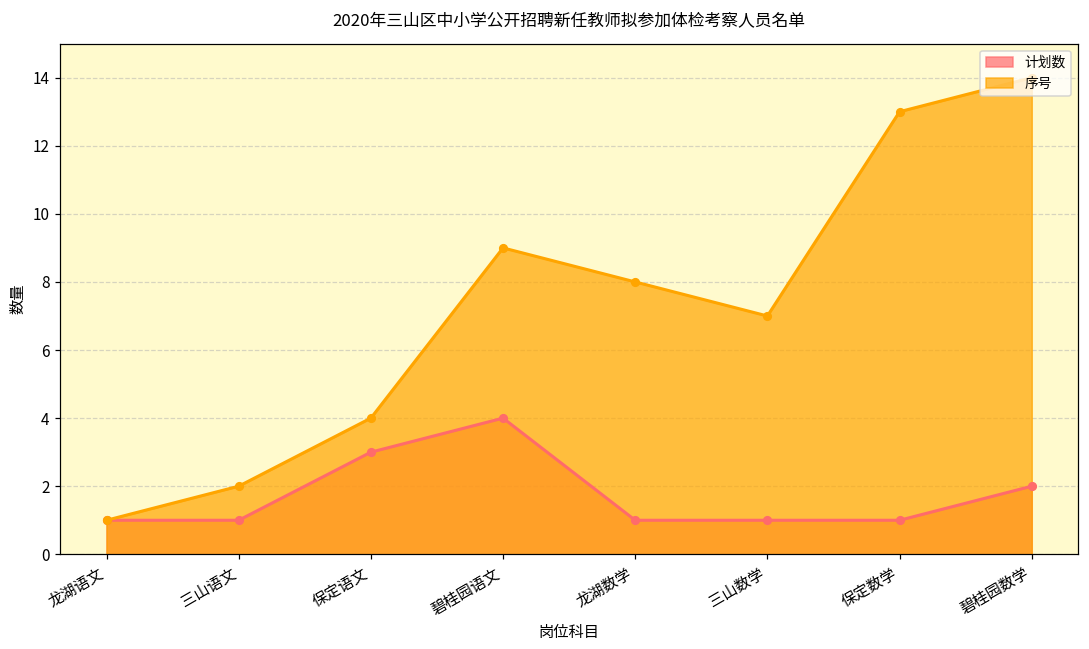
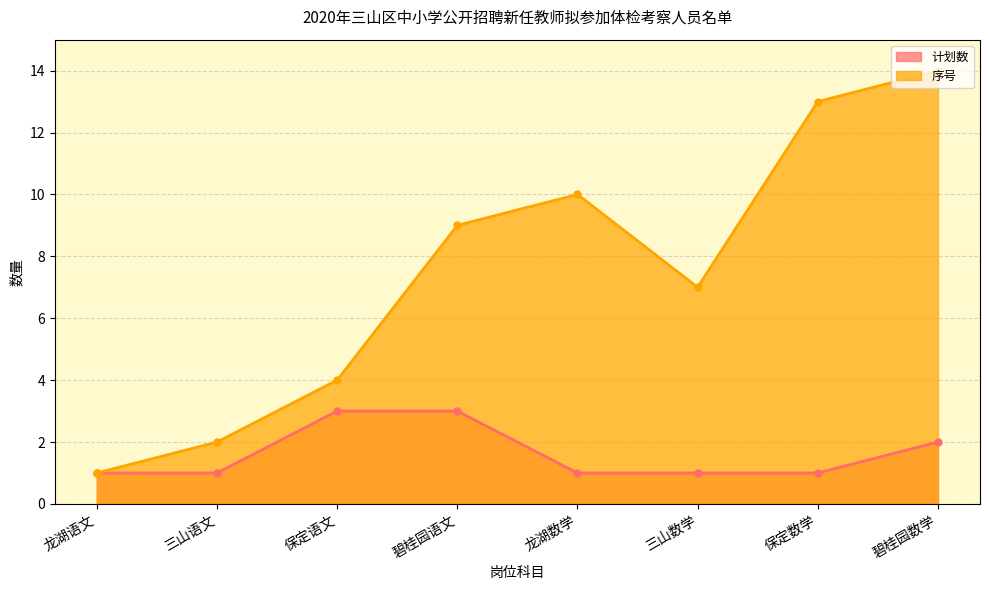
  {
    "计划数": {
      "三山语文": 1,
      "保定语文": 3,
-     "碧桂园语文": 4,
+     "碧桂园语文": 3,
      "龙湖数学": 1,
      "三山数学": 1,
      "保定数学": 1,
      "碧桂园数学": 2
    },
    "序号": {
      "三山语文": 2,
      "保定语文": 4,
      "碧桂园语文": 9,
-     "龙湖数学": 8,
+     "龙湖数学": 10,
      "三山数学": 7,
      "保定数学": 13
    }
  }
